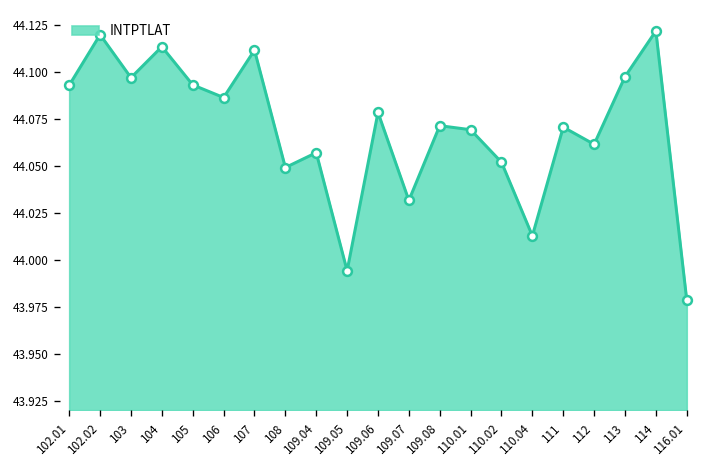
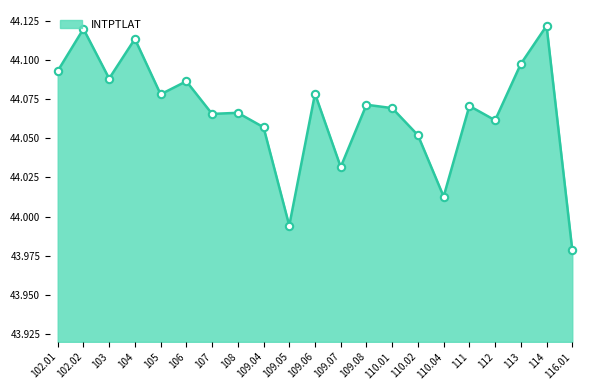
  {
    "102.01": 44.093,
    "102.02": 44.120,
-   "103": 44.097,
+   "103": 44.088,
    "104": 44.113,
-   "105": 44.093,
+   "105": 44.078,
    "106": 44.086,
-   "107": 44.112,
-   "108": 44.049,
+   "107": 44.066,
+   "108": 44.066,
    "109.04": 44.057,
    "109.05": 43.994,
    "109.06": 44.078,
    "109.07": 44.032,
    "109.08": 44.071,
    "110.01": 44.069,
    "110.02": 44.052,
    "110.04": 44.013,
    "111": 44.071,
    "112": 44.061,
    "113": 44.097,
    "114": 44.122,
    "116.01": 43.979
  }
